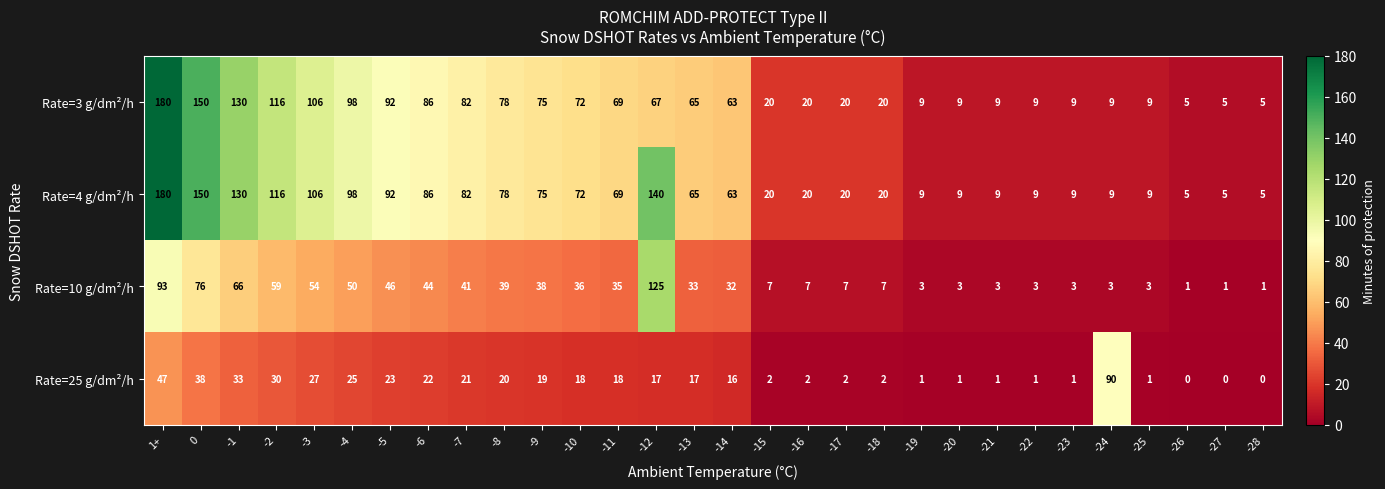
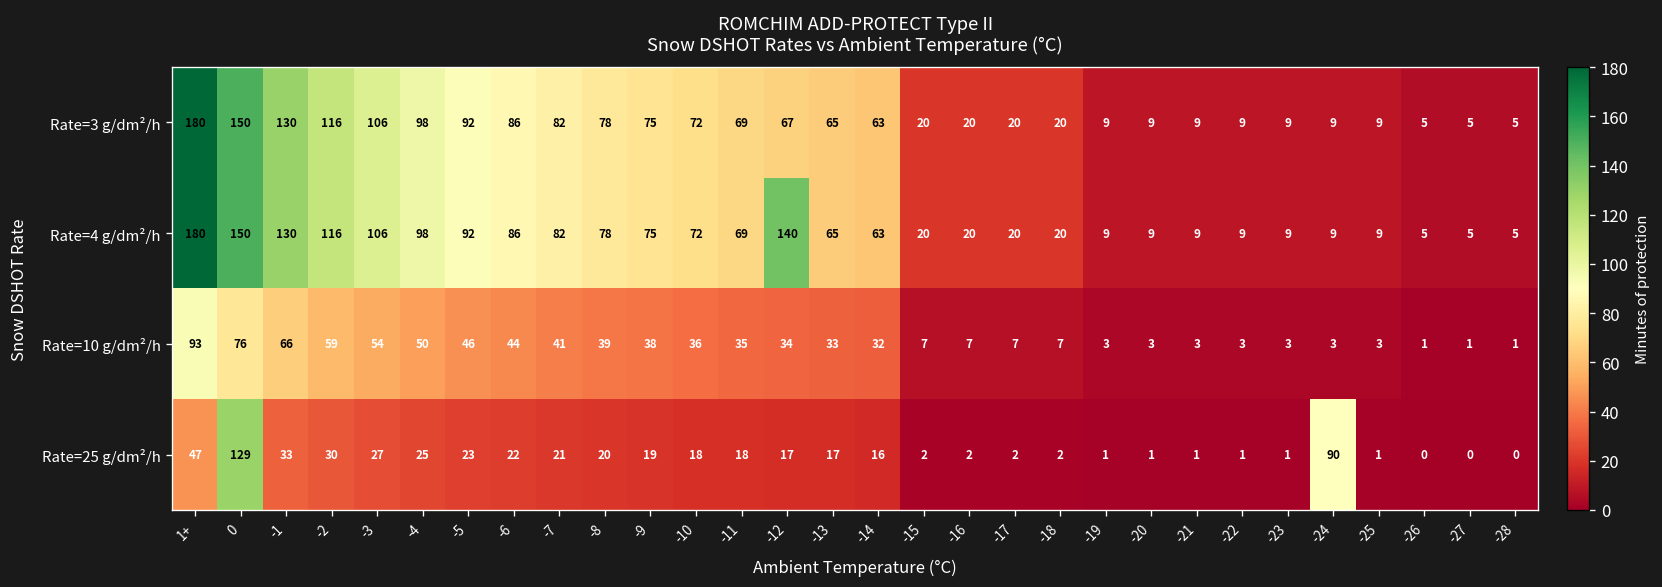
  {
    "Rate=3 g/dm²/h": {
      "1+": 180,
      "0": 150,
      "-1": 130,
      "-2": 116,
      "-3": 106,
      "-4": 98,
      "-5": 92,
      "-6": 86,
      "-7": 82,
      "-8": 78,
      "-9": 75,
      "-10": 72,
      "-11": 69,
      "-12": 67,
      "-13": 65,
      "-14": 63,
      "-15": 20,
      "-16": 20,
      "-17": 20,
      "-18": 20,
      "-19": 9,
      "-20": 9,
      "-21": 9,
      "-22": 9,
      "-23": 9,
      "-24": 9,
      "-25": 9,
      "-26": 5,
      "-27": 5,
      "-28": 5
    },
    "Rate=4 g/dm²/h": {
      "1+": 180,
      "0": 150,
      "-1": 130,
      "-2": 116,
      "-3": 106,
      "-4": 98,
      "-5": 92,
      "-6": 86,
      "-7": 82,
      "-8": 78,
      "-9": 75,
      "-10": 72,
      "-11": 69,
      "-12": 140,
      "-13": 65,
      "-14": 63,
      "-15": 20,
      "-16": 20,
      "-17": 20,
      "-18": 20,
      "-19": 9,
      "-20": 9,
      "-21": 9,
      "-22": 9,
      "-23": 9,
      "-24": 9,
      "-25": 9,
      "-26": 5,
      "-27": 5,
      "-28": 5
    },
    "Rate=10 g/dm²/h": {
      "1+": 93,
      "0": 76,
      "-1": 66,
      "-2": 59,
      "-3": 54,
      "-4": 50,
      "-5": 46,
      "-6": 44,
      "-7": 41,
      "-8": 39,
      "-9": 38,
      "-10": 36,
      "-11": 35,
-     "-12": 125,
+     "-12": 34,
      "-13": 33,
      "-14": 32,
      "-15": 7,
      "-16": 7,
      "-17": 7,
      "-18": 7,
      "-19": 3,
      "-20": 3,
      "-21": 3,
      "-22": 3,
      "-23": 3,
      "-24": 3,
      "-25": 3,
      "-26": 1,
      "-27": 1,
      "-28": 1
    },
    "Rate=25 g/dm²/h": {
      "1+": 47,
-     "0": 38,
+     "0": 129,
      "-1": 33,
      "-2": 30,
      "-3": 27,
      "-4": 25,
      "-5": 23,
      "-6": 22,
      "-7": 21,
      "-8": 20,
      "-9": 19,
      "-10": 18,
      "-11": 18,
      "-12": 17,
      "-13": 17,
      "-14": 16,
      "-15": 2,
      "-16": 2,
      "-17": 2,
      "-18": 2,
      "-19": 1,
      "-20": 1,
      "-21": 1,
      "-22": 1,
      "-23": 1,
      "-24": 90,
      "-25": 1,
      "-26": 0,
      "-27": 0,
      "-28": 0
    }
  }
